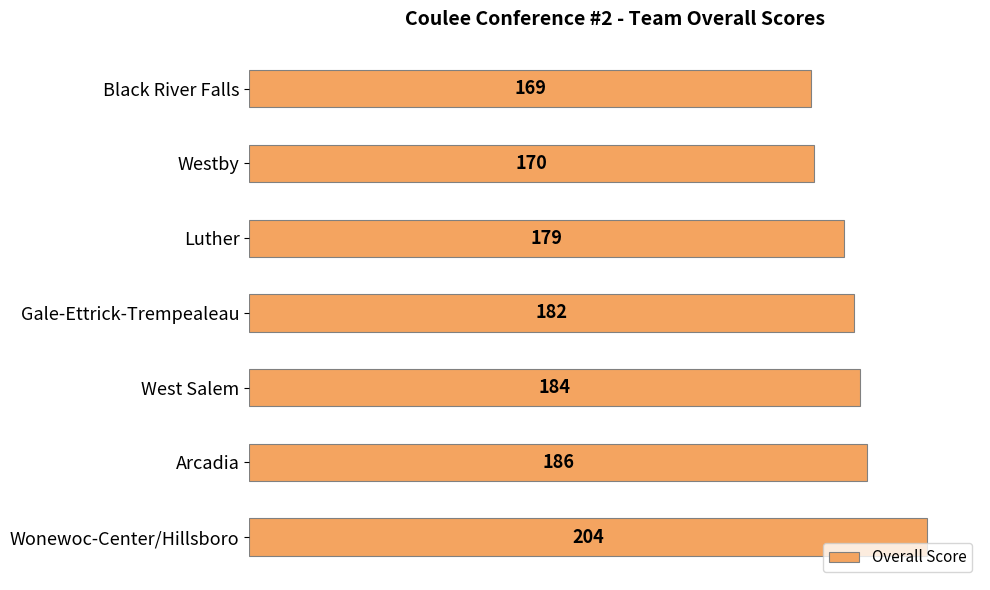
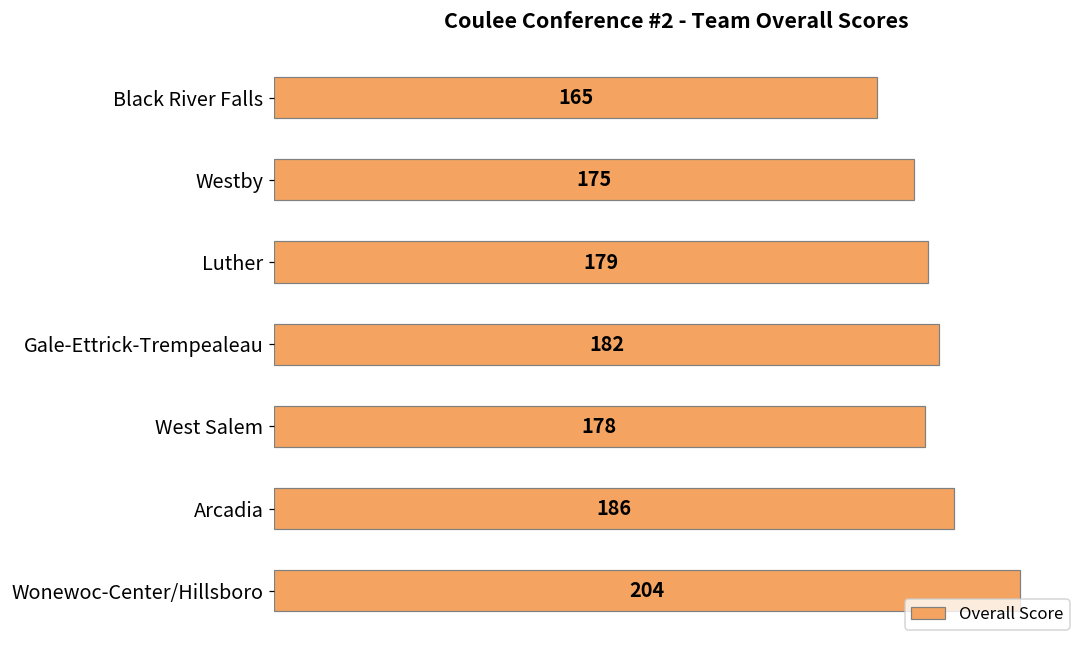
  {
-   "Black River Falls": 169,
-   "Westby": 170,
+   "Black River Falls": 165,
+   "Westby": 175,
    "Luther": 179,
    "Gale-Ettrick-Trempealeau": 182,
-   "West Salem": 184,
+   "West Salem": 178,
    "Arcadia": 186,
    "Wonewoc-Center/Hillsboro": 204
  }
